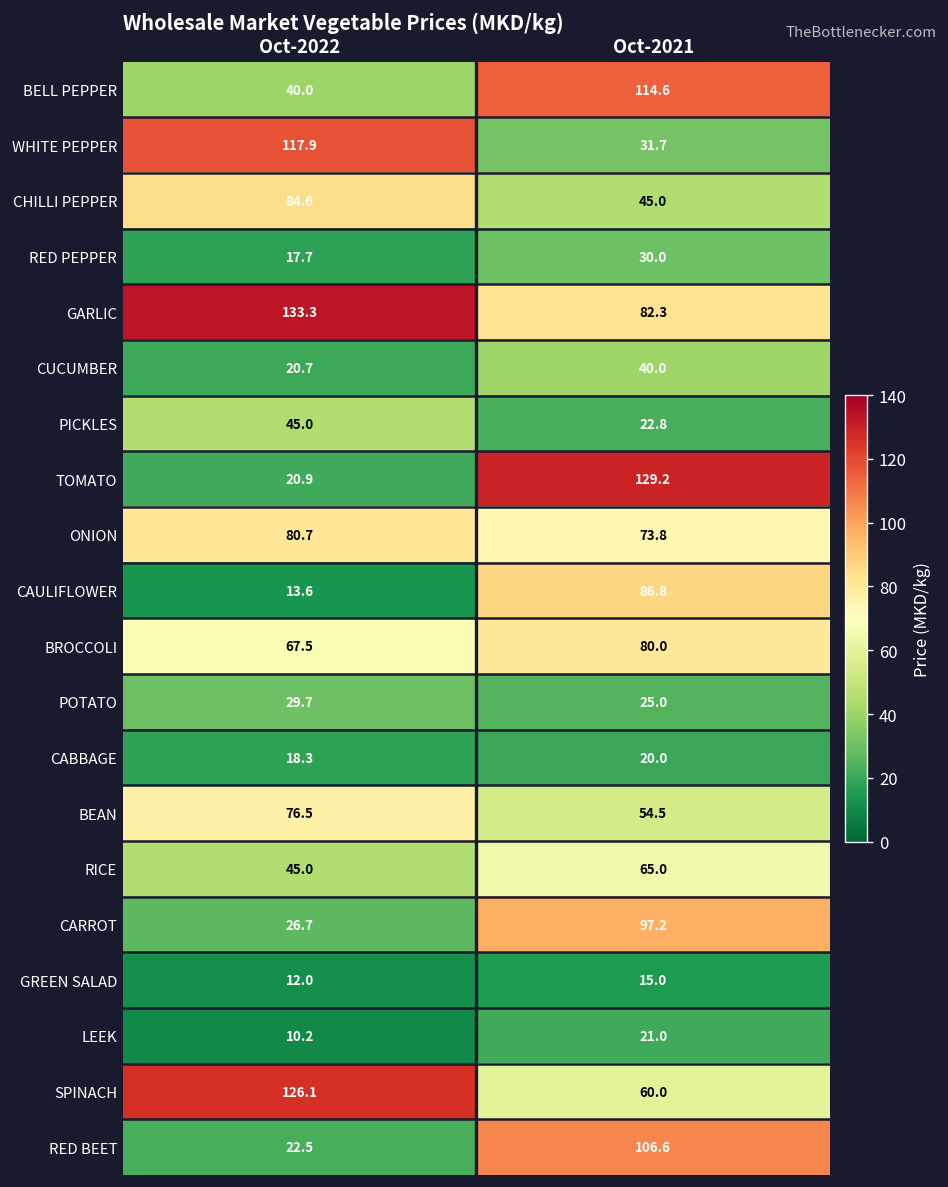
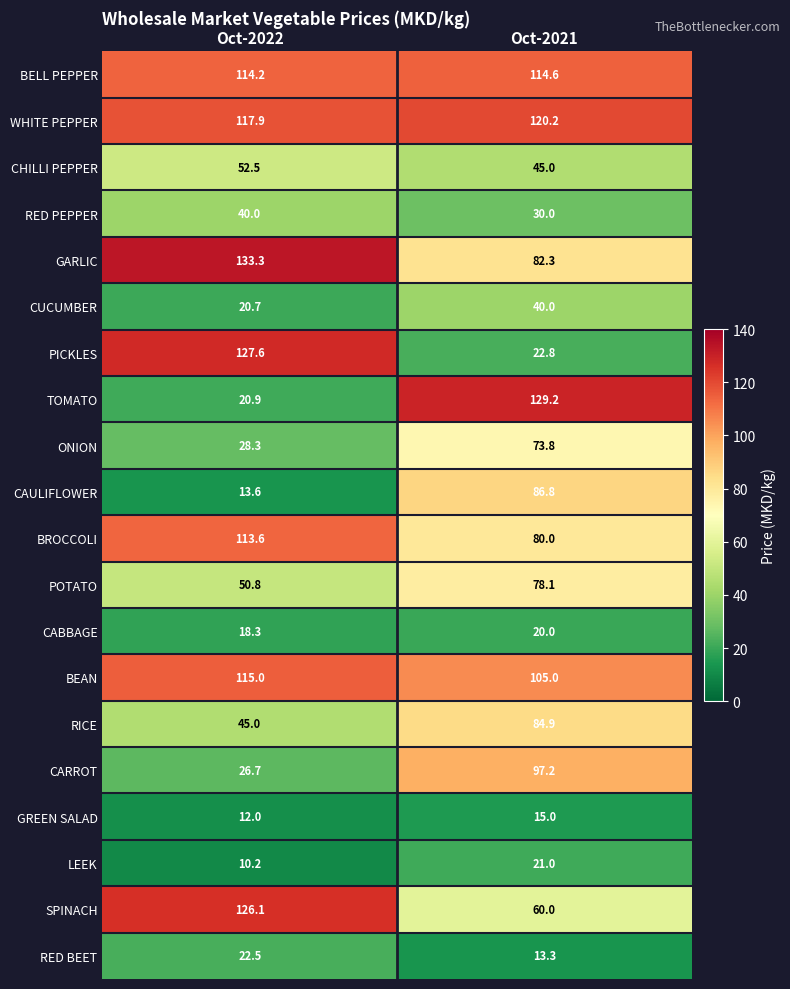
  {
    "BELL PEPPER": {
-     "Oct-2022": 40.0,
+     "Oct-2022": 114.2,
      "Oct-2021": 114.6
    },
    "WHITE PEPPER": {
      "Oct-2022": 117.9,
-     "Oct-2021": 31.7
+     "Oct-2021": 120.2
    },
    "CHILLI PEPPER": {
-     "Oct-2022": 84.6,
+     "Oct-2022": 52.5,
      "Oct-2021": 45.0
    },
    "RED PEPPER": {
-     "Oct-2022": 17.7,
+     "Oct-2022": 40.0,
      "Oct-2021": 30.0
    },
    "GARLIC": {
      "Oct-2022": 133.3,
      "Oct-2021": 82.3
    },
    "CUCUMBER": {
      "Oct-2022": 20.7,
      "Oct-2021": 40.0
    },
    "PICKLES": {
-     "Oct-2022": 45.0,
+     "Oct-2022": 127.6,
      "Oct-2021": 22.8
    },
    "TOMATO": {
      "Oct-2022": 20.9,
      "Oct-2021": 129.2
    },
    "ONION": {
-     "Oct-2022": 80.7,
+     "Oct-2022": 28.3,
      "Oct-2021": 73.8
    },
    "CAULIFLOWER": {
      "Oct-2022": 13.6,
      "Oct-2021": 86.8
    },
    "BROCCOLI": {
-     "Oct-2022": 67.5,
+     "Oct-2022": 113.6,
      "Oct-2021": 80.0
    },
    "POTATO": {
-     "Oct-2022": 29.7,
-     "Oct-2021": 25.0
+     "Oct-2022": 50.8,
+     "Oct-2021": 78.1
    },
    "CABBAGE": {
      "Oct-2022": 18.3,
      "Oct-2021": 20.0
    },
    "BEAN": {
-     "Oct-2022": 76.5,
-     "Oct-2021": 54.5
+     "Oct-2022": 115.0,
+     "Oct-2021": 105.0
    },
    "RICE": {
      "Oct-2022": 45.0,
-     "Oct-2021": 65.0
+     "Oct-2021": 84.9
    },
    "CARROT": {
      "Oct-2022": 26.7,
      "Oct-2021": 97.2
    },
    "GREEN SALAD": {
      "Oct-2022": 12.0,
      "Oct-2021": 15.0
    },
    "LEEK": {
      "Oct-2022": 10.2,
      "Oct-2021": 21.0
    },
    "SPINACH": {
      "Oct-2022": 126.1,
      "Oct-2021": 60.0
    },
    "RED BEET": {
      "Oct-2022": 22.5,
-     "Oct-2021": 106.6
+     "Oct-2021": 13.3
    }
  }
